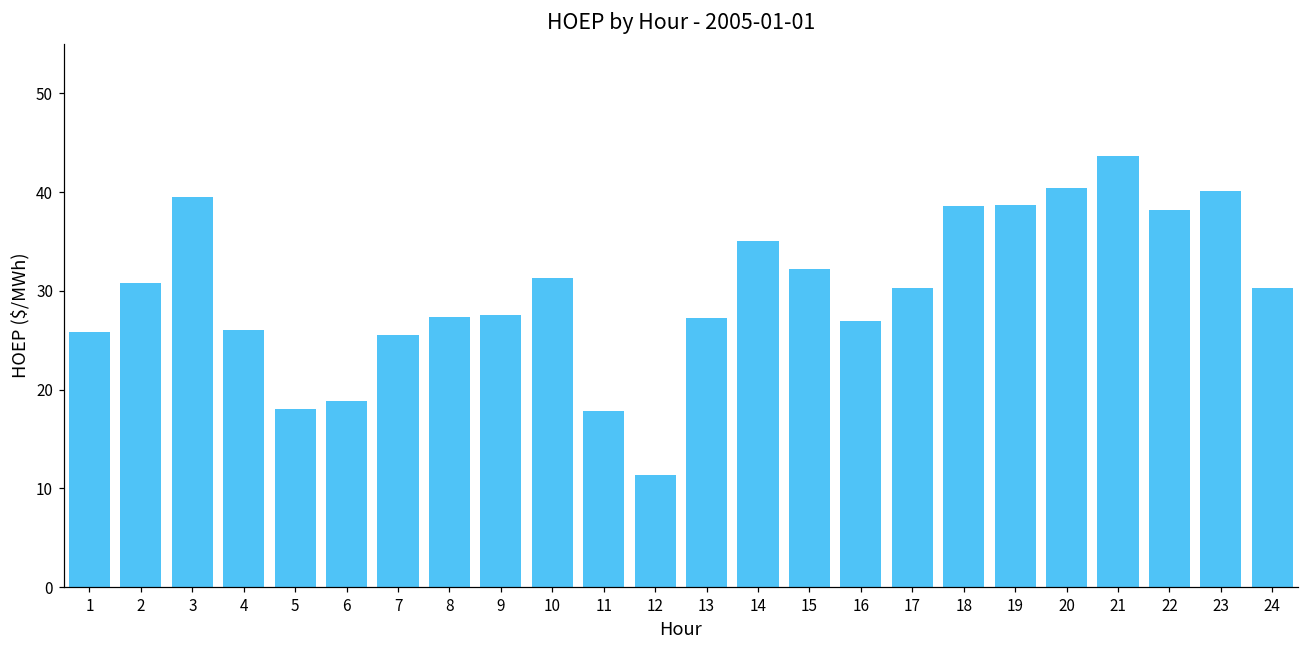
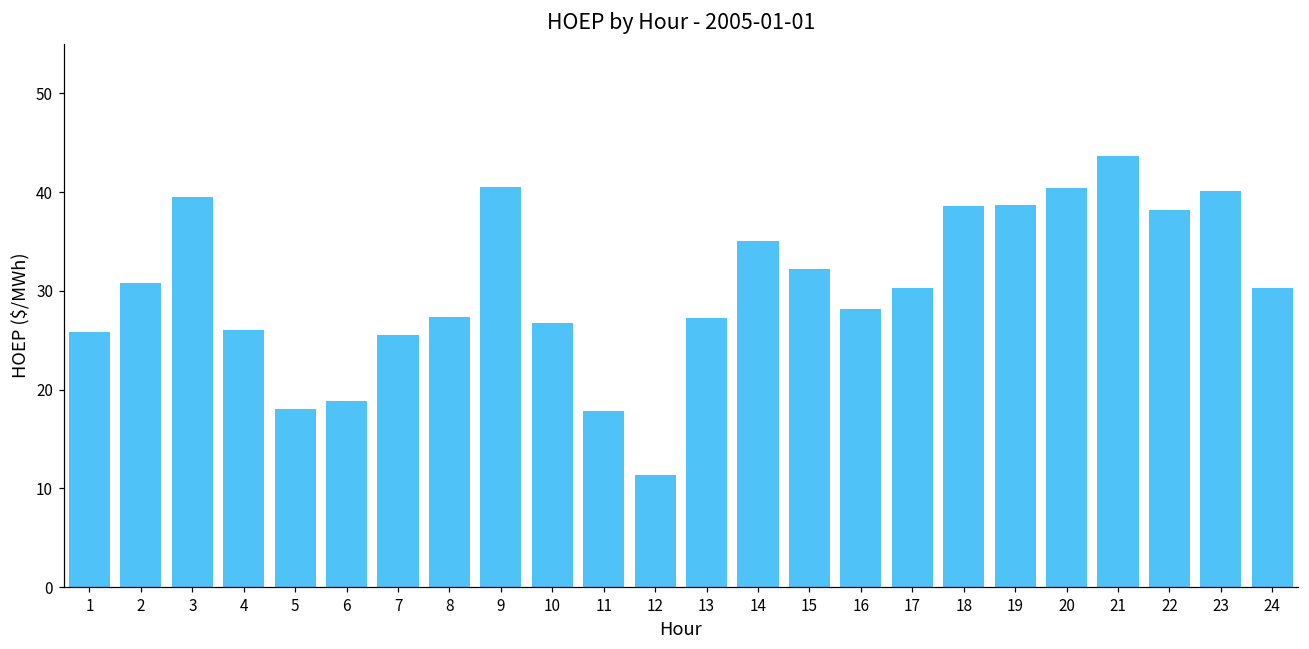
  {
    "1": 26,
    "2": 31,
    "3": 39,
    "4": 26,
    "5": 18,
    "6": 19,
    "7": 26,
    "8": 27,
-   "9": 28,
-   "10": 31,
+   "9": 40,
+   "10": 27,
    "11": 18,
    "12": 11,
    "13": 27,
    "14": 35,
    "15": 32,
-   "16": 27,
+   "16": 28,
    "17": 30,
    "18": 39,
    "19": 39,
    "20": 40,
    "21": 44,
    "22": 38,
    "23": 40,
    "24": 30
  }
